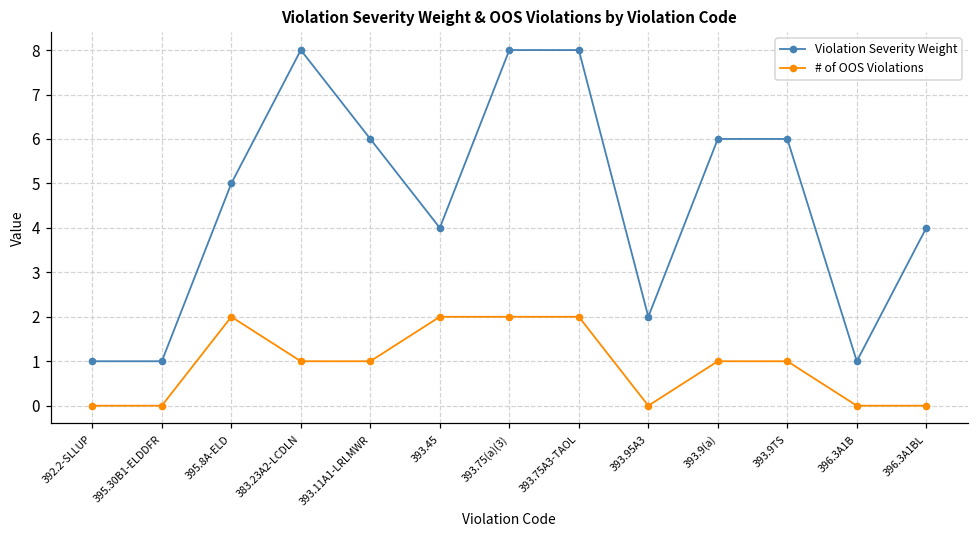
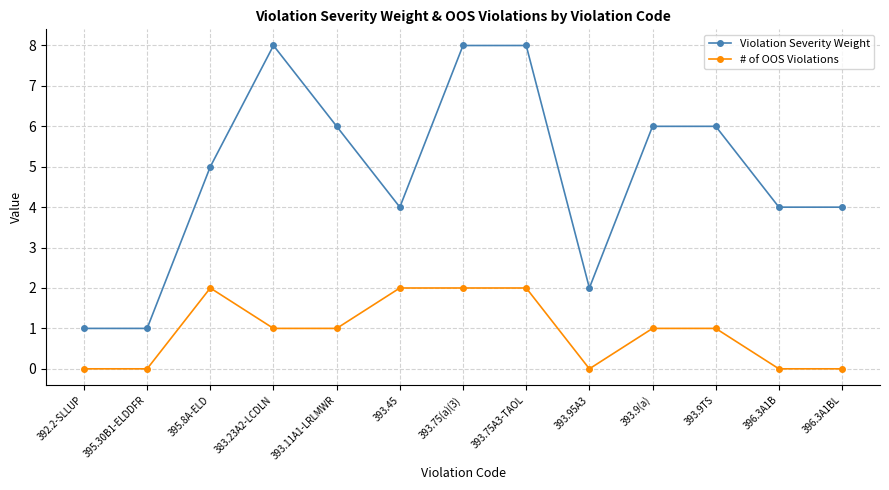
  {
    "Violation Severity Weight": {
      "392.2-SLLUP": 1,
      "395.30B1-ELDDFR": 1,
      "395.8A-ELD": 5,
      "383.23A2-LCDLN": 8,
      "393.11A1-LRLMWR": 6,
      "393.45": 4,
      "393.75(a)(3)": 8,
      "393.75A3-TAOL": 8,
      "393.95A3": 2,
      "393.9(a)": 6,
      "393.9TS": 6,
-     "396.3A1B": 1,
+     "396.3A1B": 4,
      "396.3A1BL": 4
    },
    "# of OOS Violations": {
      "392.2-SLLUP": 0,
      "395.30B1-ELDDFR": 0,
      "395.8A-ELD": 2,
      "383.23A2-LCDLN": 1,
      "393.11A1-LRLMWR": 1,
      "393.45": 2,
      "393.75(a)(3)": 2,
      "393.75A3-TAOL": 2,
      "393.95A3": 0,
      "393.9(a)": 1,
      "393.9TS": 1,
      "396.3A1B": 0,
      "396.3A1BL": 0
    }
  }
